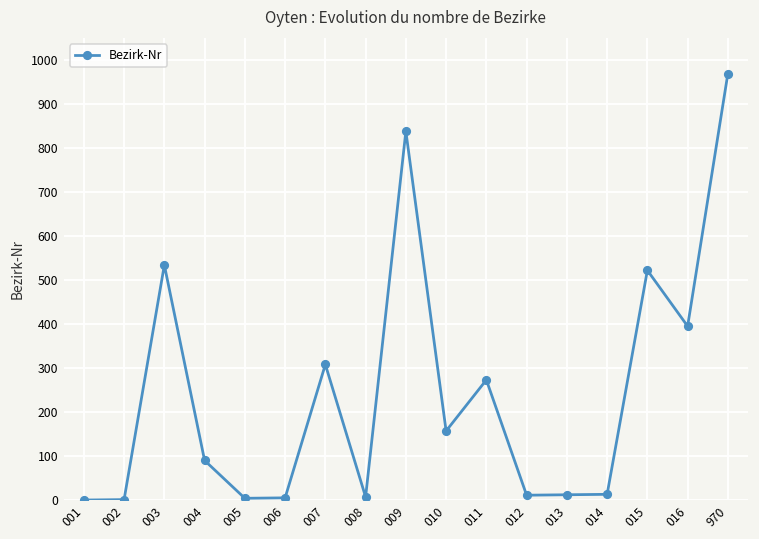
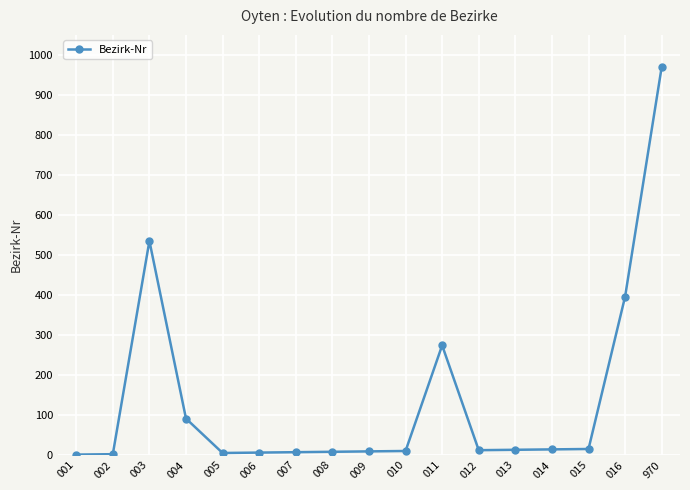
  {
    "001": 0,
    "002": 0,
    "003": 540,
    "004": 90,
    "005": 10,
    "006": 10,
-   "007": 310,
+   "007": 10,
    "008": 10,
-   "009": 840,
-   "010": 160,
+   "009": 10,
+   "010": 10,
    "011": 270,
    "012": 10,
    "013": 10,
    "014": 10,
-   "015": 520,
+   "015": 20,
    "016": 400,
    "970": 970
  }
